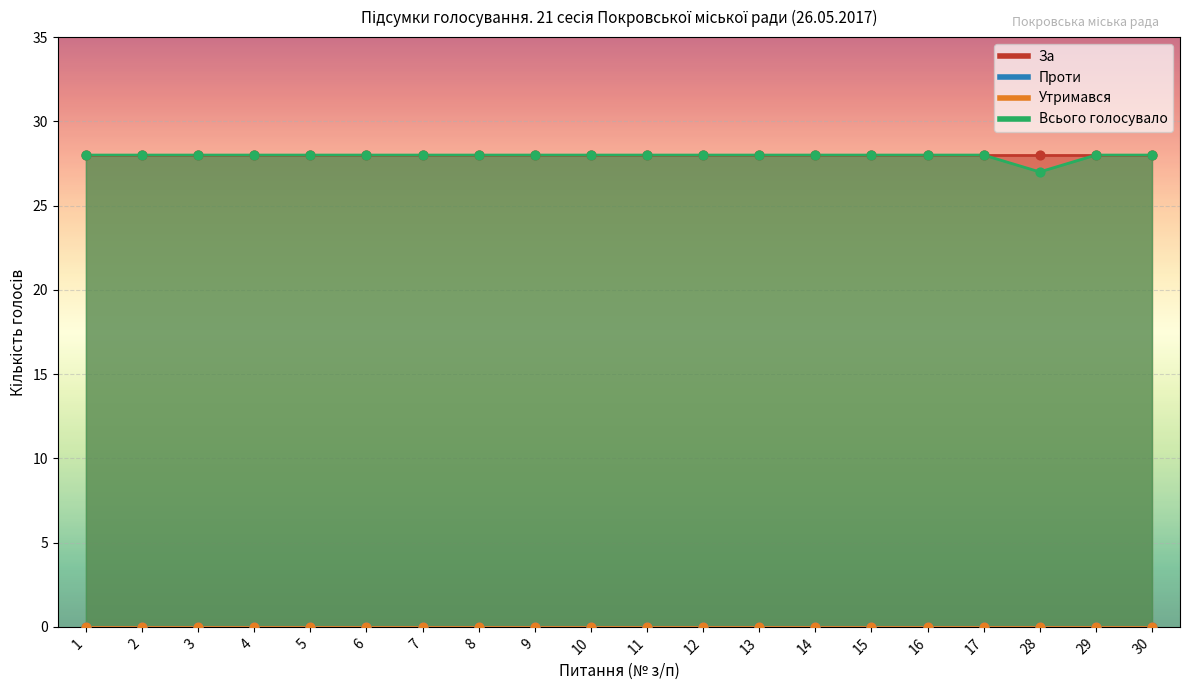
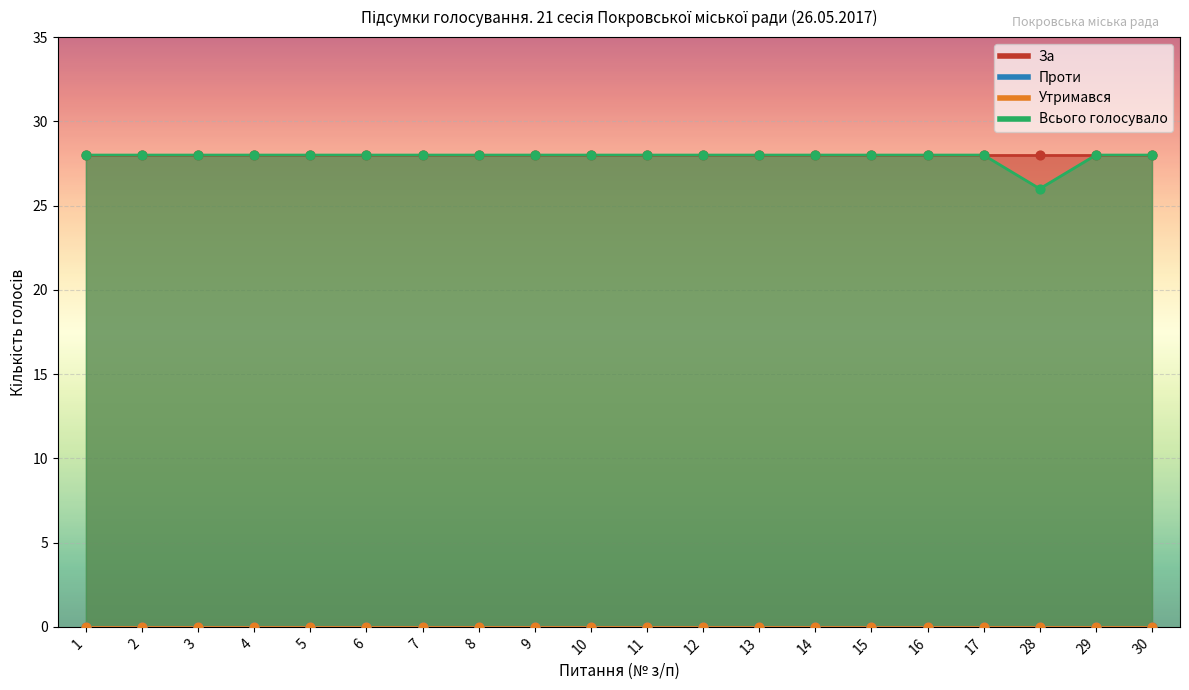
  {
    "За": {
      "28": 28
    },
    "Утримався": {
      "1": 0,
      "2": 0,
      "3": 0,
      "4": 0,
      "5": 0,
      "6": 0,
      "7": 0,
      "8": 0,
      "9": 0,
      "10": 0,
      "11": 0,
      "12": 0,
      "13": 0,
      "14": 0,
      "15": 0,
      "16": 0,
      "17": 0,
      "28": 0,
      "29": 0,
      "30": 0
    },
    "Всього голосувало": {
-     "28": 27
+     "28": 26
    }
  }
